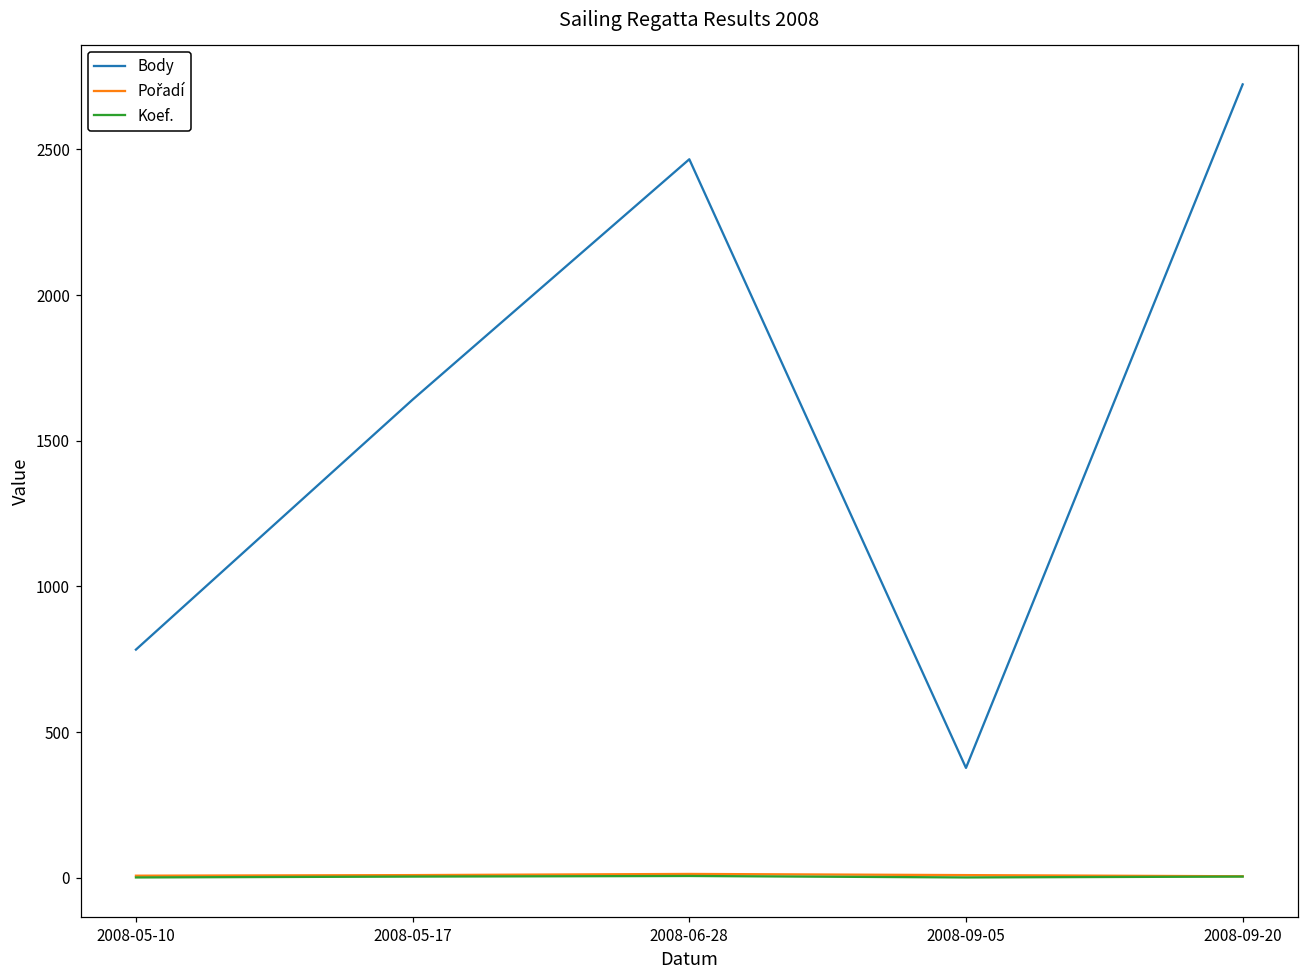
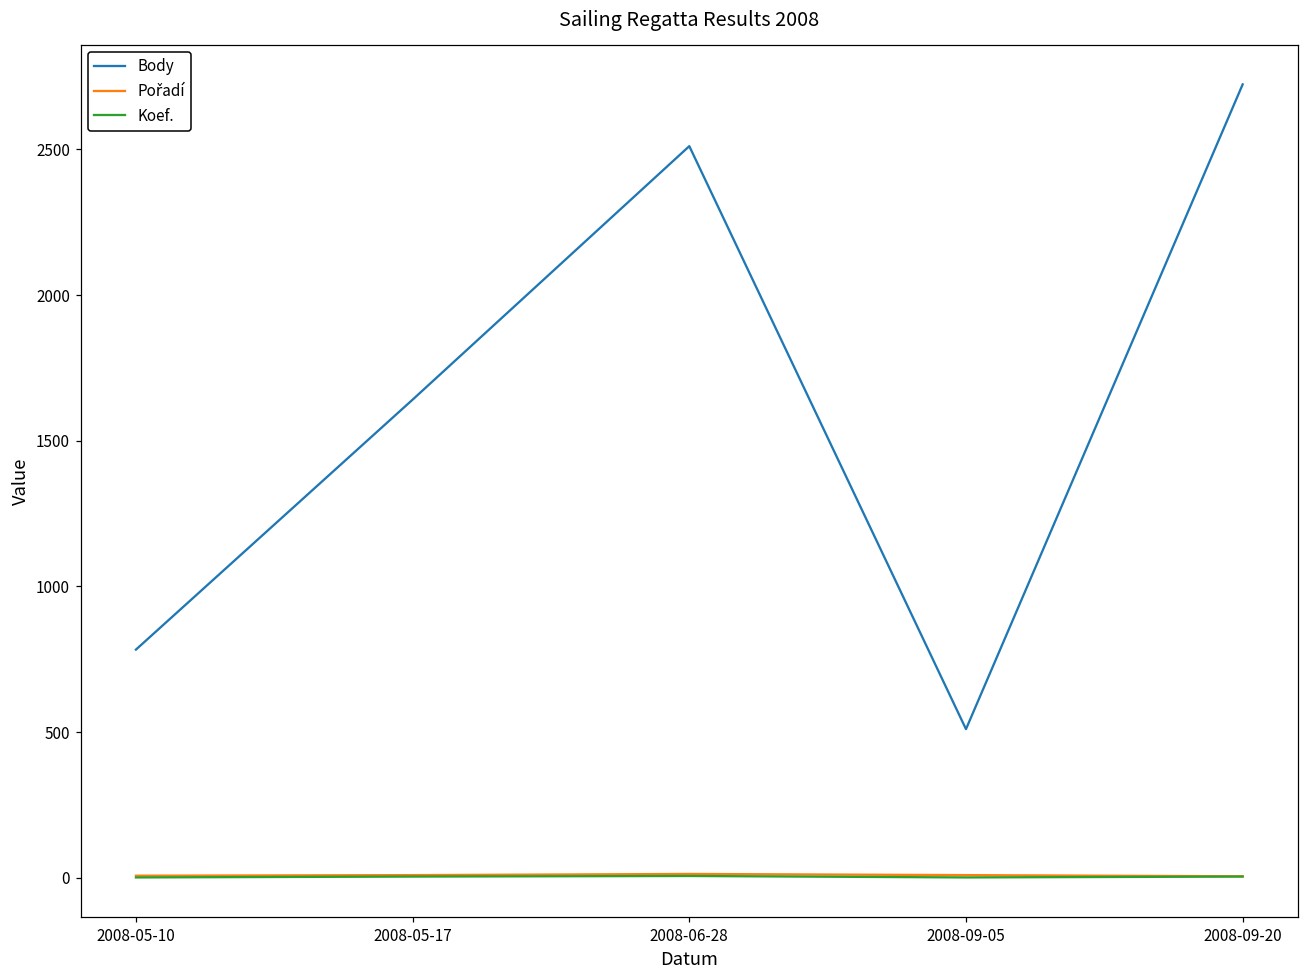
  {
    "Body": {
      "2008-05-10": 780,
      "2008-05-17": 1640,
-     "2008-06-28": 2470,
-     "2008-09-05": 380,
+     "2008-06-28": 2510,
+     "2008-09-05": 510,
      "2008-09-20": 2720
    }
  }
